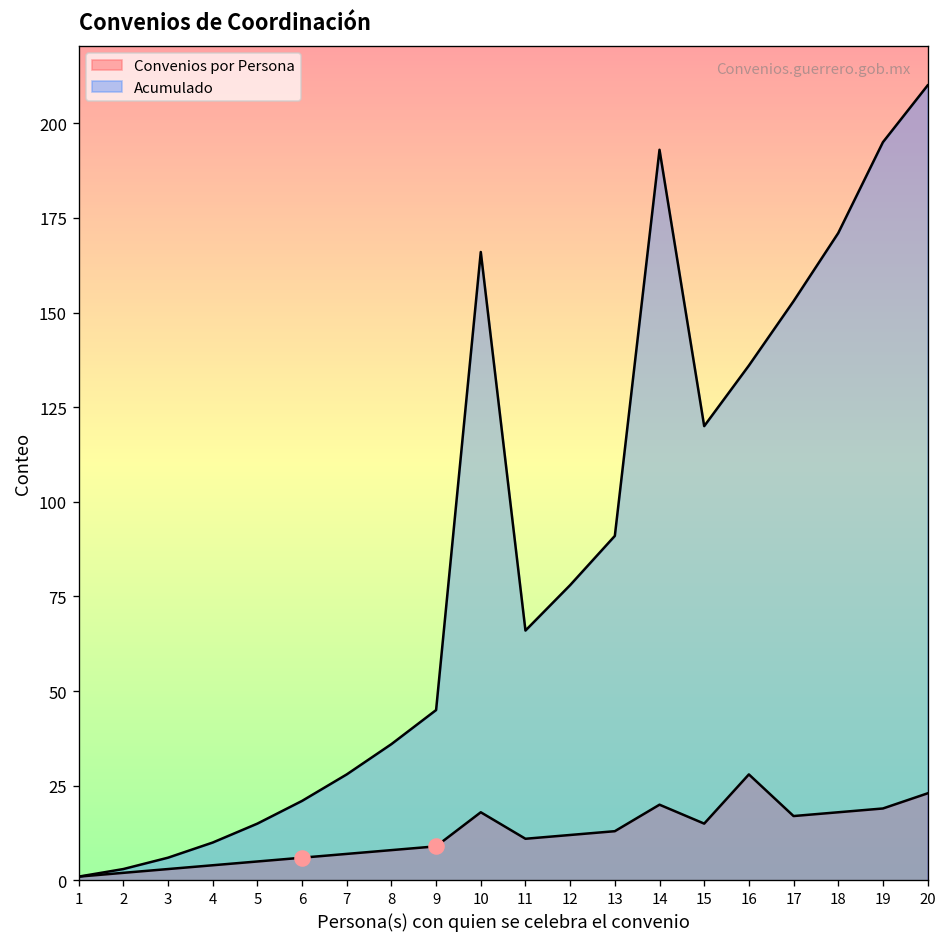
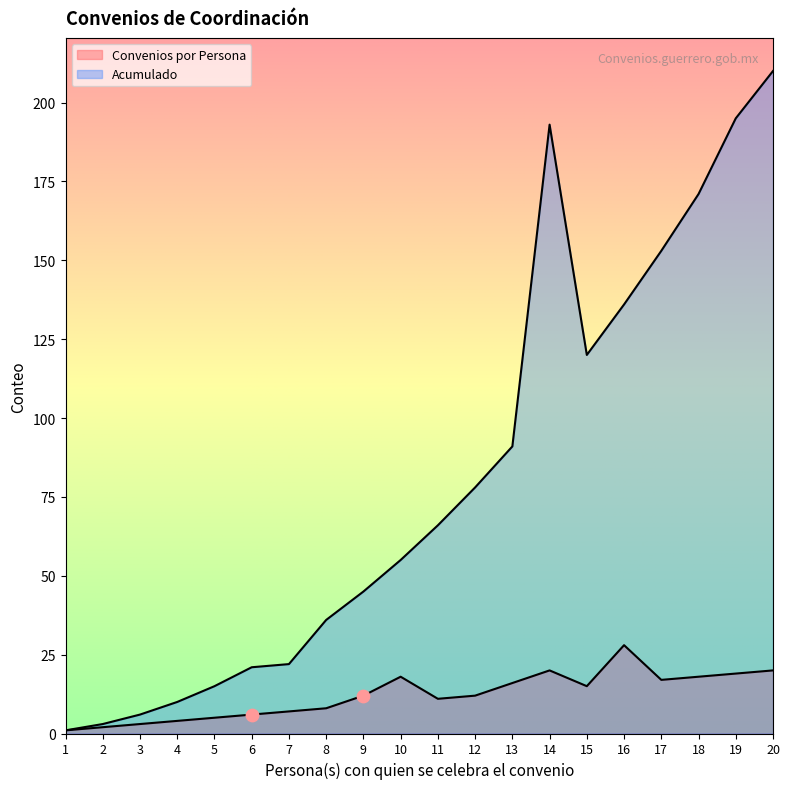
  {
    "Convenios por Persona": {
      "2": 2,
      "3": 3,
      "4": 4,
      "5": 5,
      "7": 7,
      "8": 8,
-     "9": 9,
+     "9": 12,
      "10": 18,
      "11": 11,
      "12": 12,
-     "13": 13,
+     "13": 16,
      "14": 20,
      "15": 15,
      "16": 28,
      "17": 17,
      "18": 18,
      "19": 19,
-     "20": 23
+     "20": 20
    },
    "Acumulado": {
      "2": 3,
      "3": 6,
      "4": 10,
      "5": 15,
      "6": 21,
-     "7": 28,
+     "7": 22,
      "8": 36,
      "9": 45,
-     "10": 166,
+     "10": 55,
      "11": 66,
      "12": 78,
      "13": 91,
      "14": 193,
      "15": 120,
      "16": 136,
      "17": 153,
      "18": 171,
      "19": 195,
      "20": 210
    }
  }
